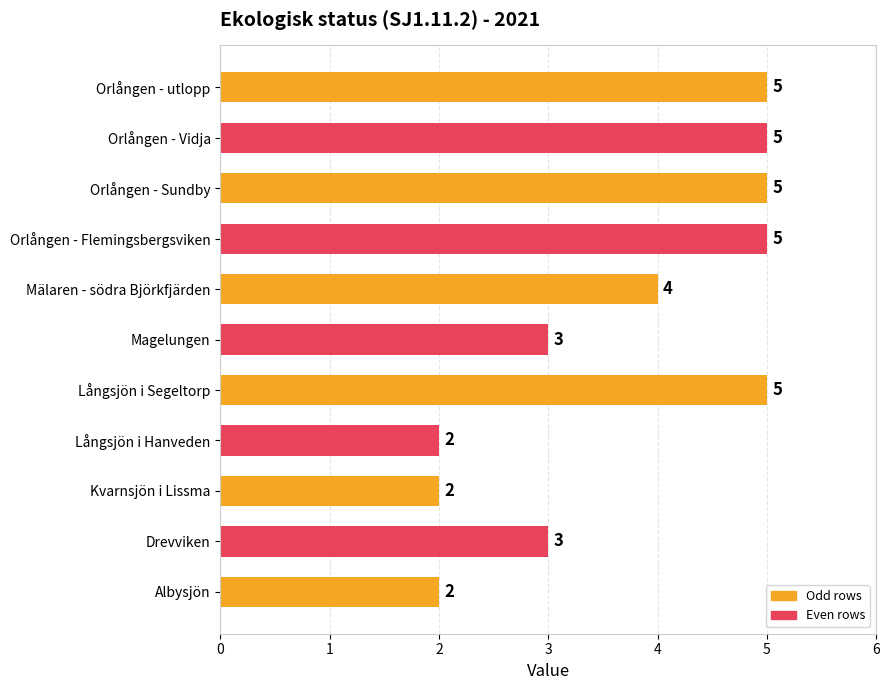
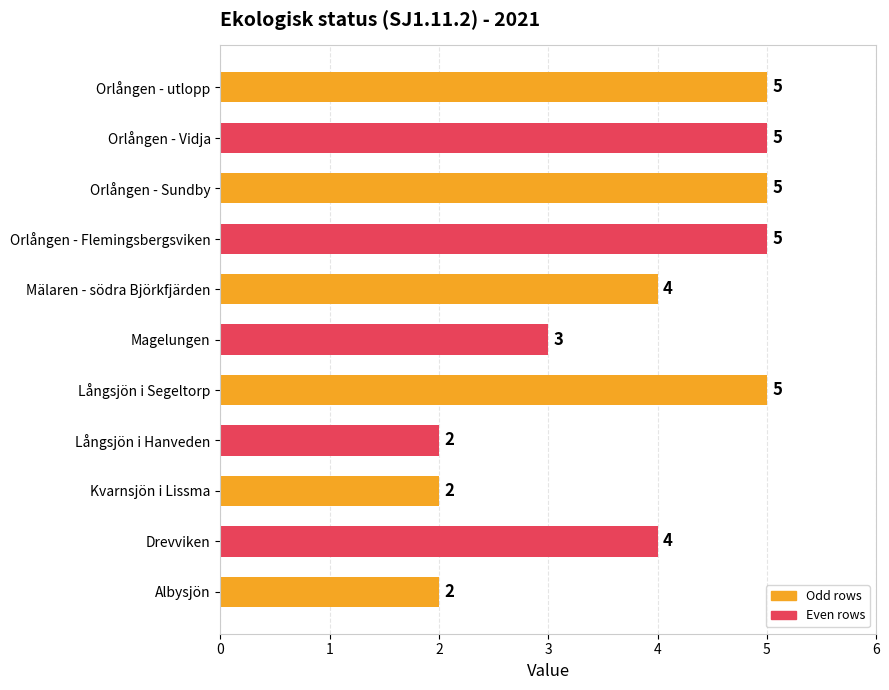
  {
    "Orlången - utlopp": 5,
    "Orlången - Vidja": 5,
    "Orlången - Sundby": 5,
    "Orlången - Flemingsbergsviken": 5,
    "Mälaren - södra Björkfjärden": 4,
    "Magelungen": 3,
    "Långsjön i Segeltorp": 5,
    "Långsjön i Hanveden": 2,
    "Kvarnsjön i Lissma": 2,
-   "Drevviken": 3,
+   "Drevviken": 4,
    "Albysjön": 2
  }
